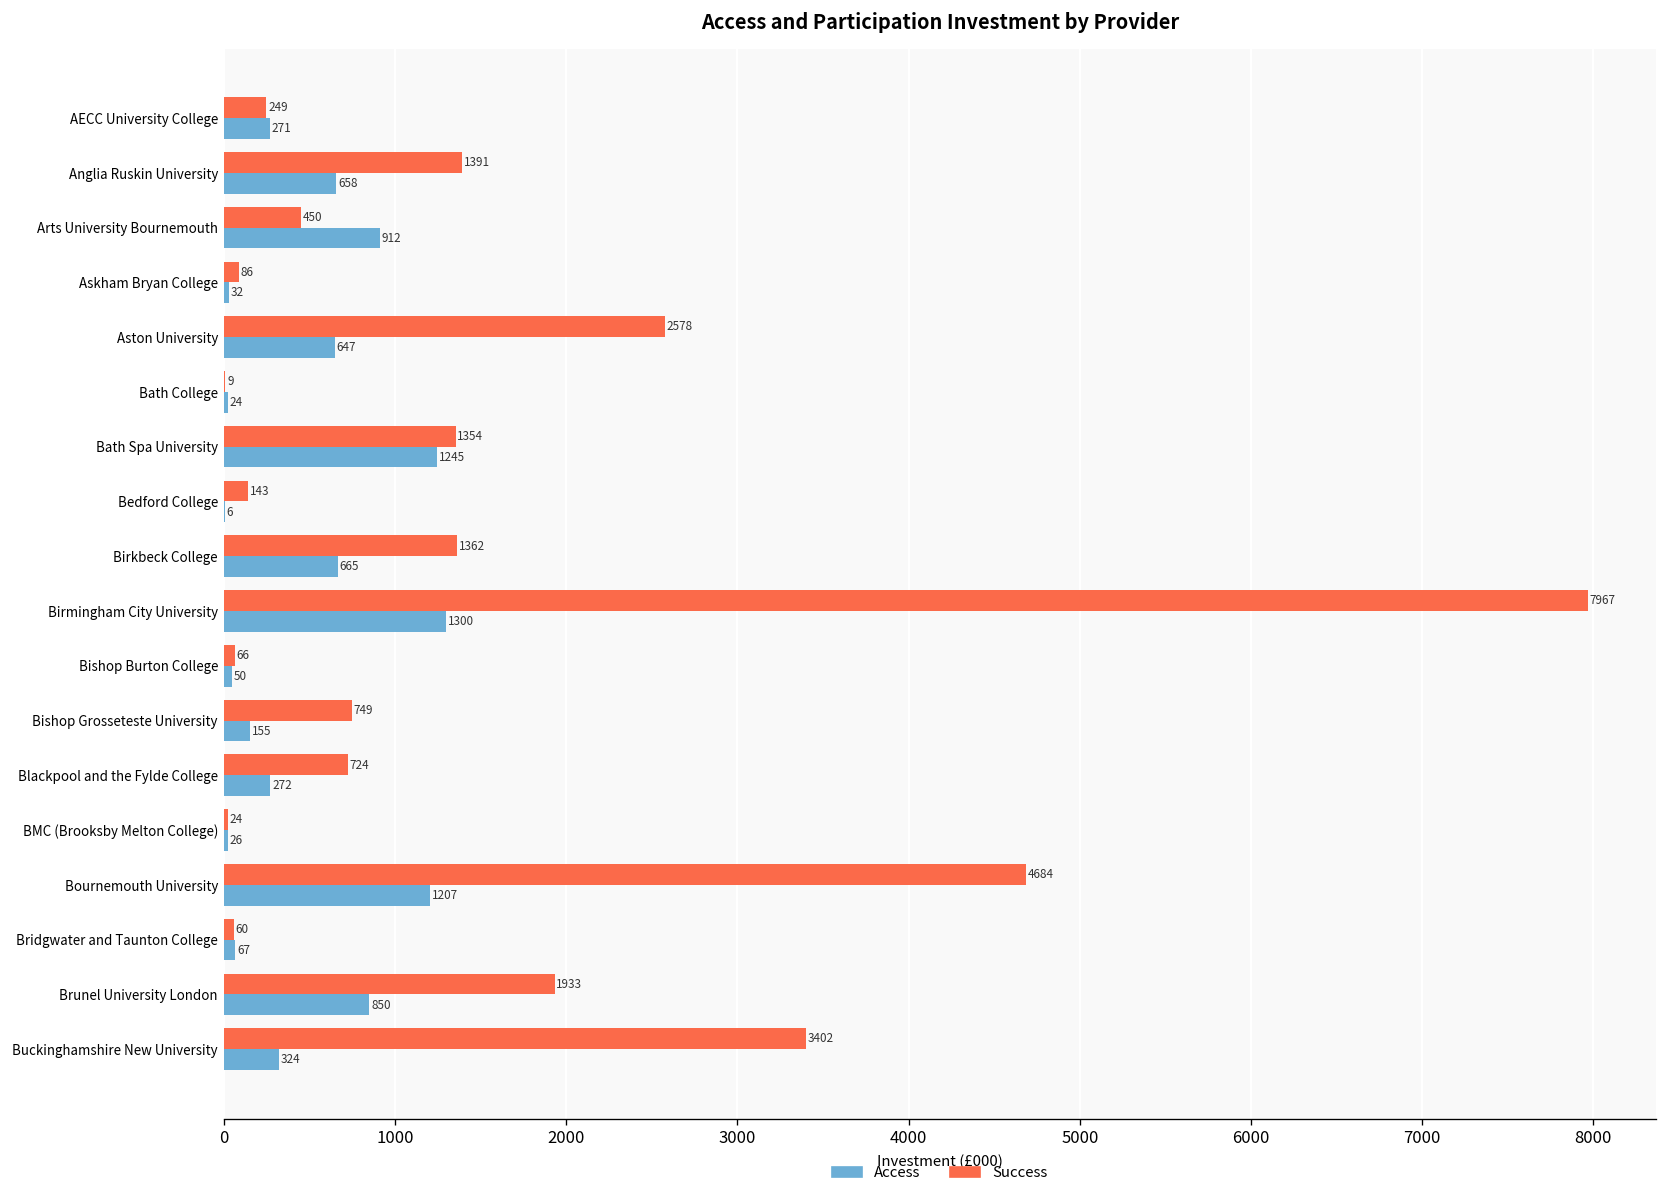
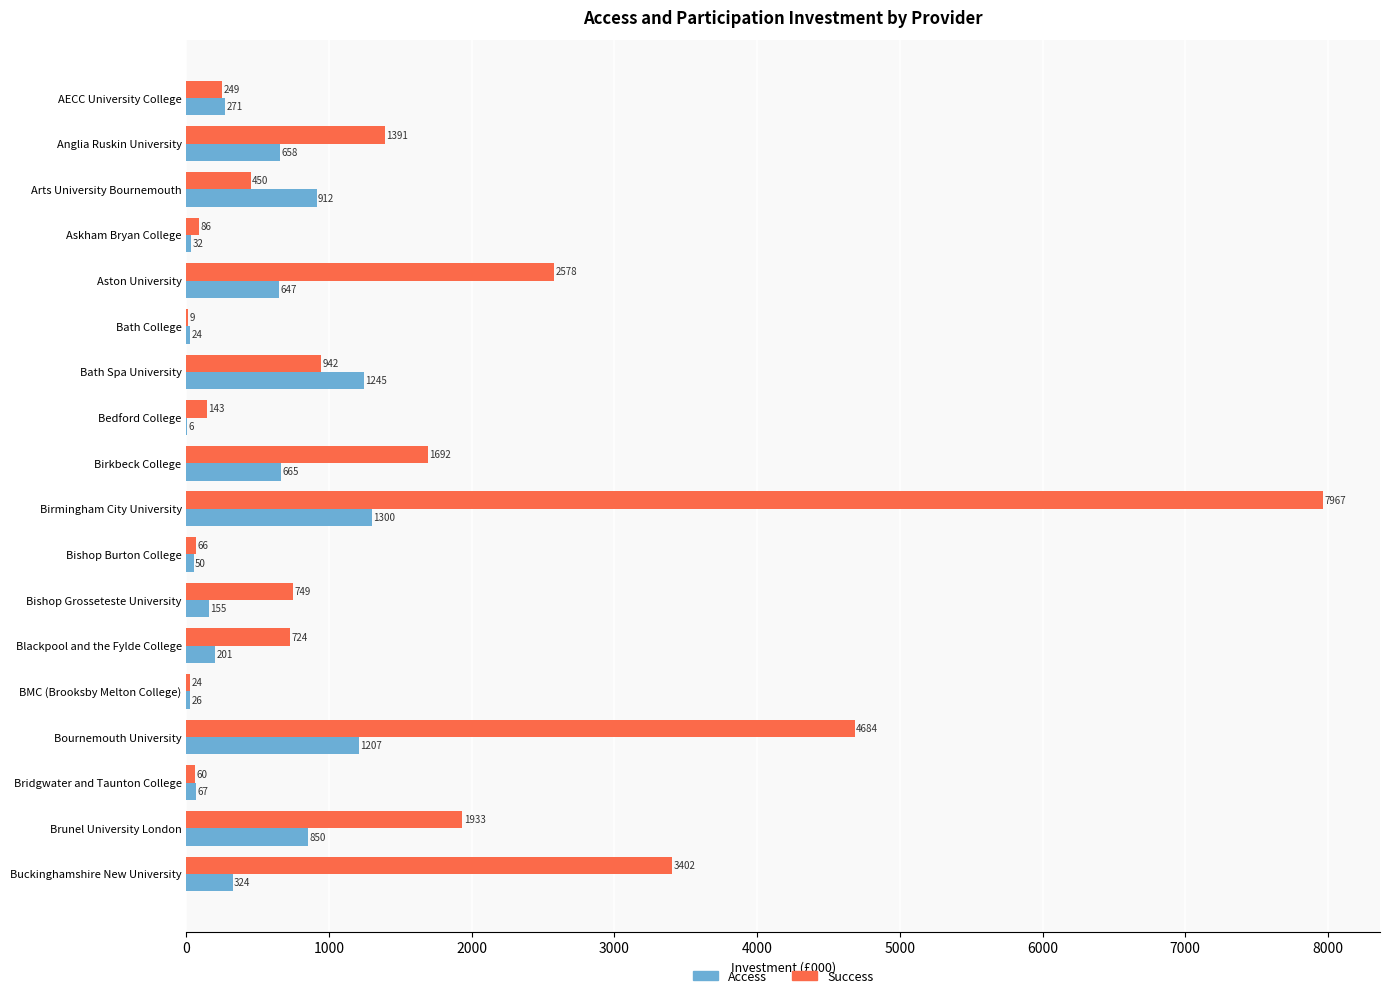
  {
    "Access": {
      "AECC University College": 271,
      "Anglia Ruskin University": 658,
      "Arts University Bournemouth": 912,
      "Askham Bryan College": 32,
      "Aston University": 647,
      "Bath College": 24,
      "Bath Spa University": 1245,
      "Bedford College": 6,
      "Birkbeck College": 665,
      "Birmingham City University": 1300,
      "Bishop Burton College": 50,
      "Bishop Grosseteste University": 155,
-     "Blackpool and the Fylde College": 272,
+     "Blackpool and the Fylde College": 201,
      "BMC (Brooksby Melton College)": 26,
      "Bournemouth University": 1207,
      "Bridgwater and Taunton College": 67,
      "Brunel University London": 850,
      "Buckinghamshire New University": 324
    },
    "Success": {
      "AECC University College": 249,
      "Anglia Ruskin University": 1391,
      "Arts University Bournemouth": 450,
      "Askham Bryan College": 86,
      "Aston University": 2578,
      "Bath College": 9,
-     "Bath Spa University": 1354,
+     "Bath Spa University": 942,
      "Bedford College": 143,
-     "Birkbeck College": 1362,
+     "Birkbeck College": 1692,
      "Birmingham City University": 7967,
      "Bishop Burton College": 66,
      "Bishop Grosseteste University": 749,
      "Blackpool and the Fylde College": 724,
      "BMC (Brooksby Melton College)": 24,
      "Bournemouth University": 4684,
      "Bridgwater and Taunton College": 60,
      "Brunel University London": 1933,
      "Buckinghamshire New University": 3402
    }
  }
